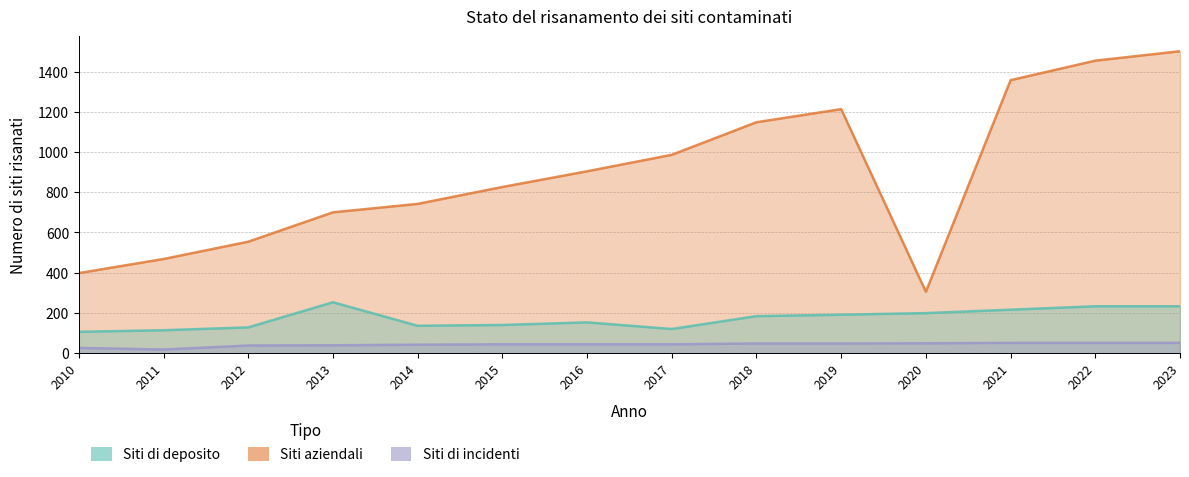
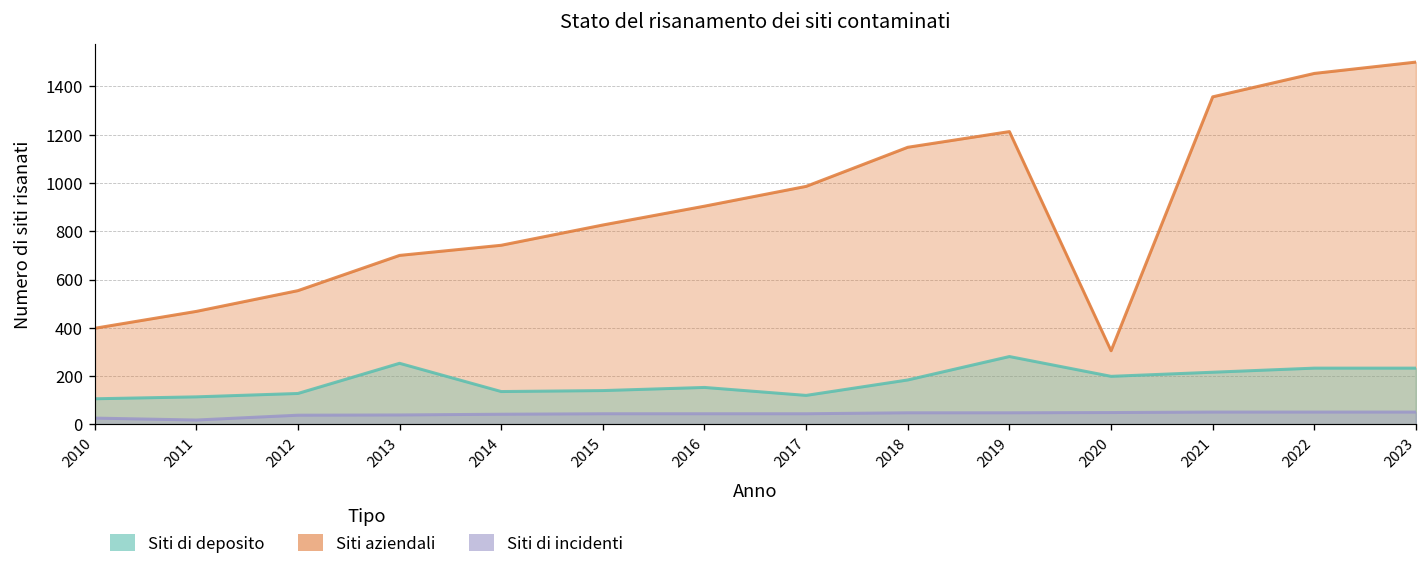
  {
    "Siti aziendali": {
      "2010": 400,
      "2011": 470,
      "2012": 550,
      "2013": 700,
      "2014": 740,
      "2015": 830,
      "2016": 900,
      "2017": 990,
      "2018": 1150,
      "2019": 1210,
      "2020": 310,
      "2021": 1360,
      "2022": 1450,
      "2023": 1500
    },
    "Siti di deposito": {
      "2010": 110,
      "2011": 110,
      "2012": 130,
      "2013": 250,
      "2014": 140,
      "2015": 140,
      "2016": 150,
      "2017": 120,
      "2018": 180,
-     "2019": 190,
+     "2019": 280,
      "2020": 200,
      "2021": 220,
      "2022": 230,
      "2023": 230
    },
    "Siti di incidenti": {
      "2010": 30,
      "2011": 20,
      "2012": 40,
      "2013": 40,
      "2014": 40,
      "2015": 40,
      "2016": 40,
      "2017": 40,
      "2018": 50,
      "2019": 50,
      "2020": 50,
      "2021": 50,
      "2022": 50,
      "2023": 50
    }
  }
